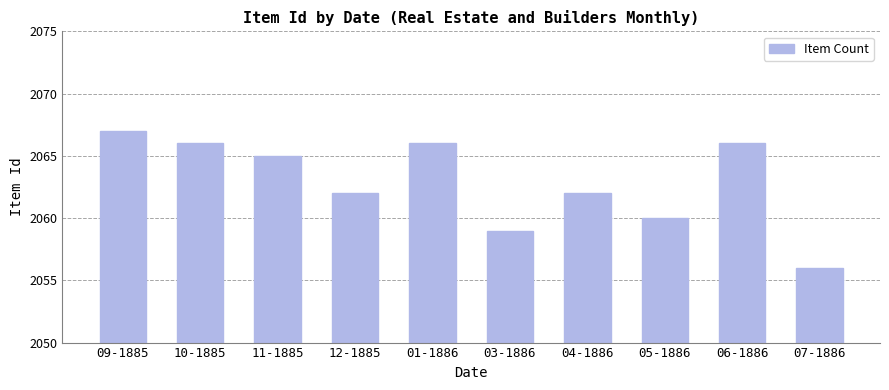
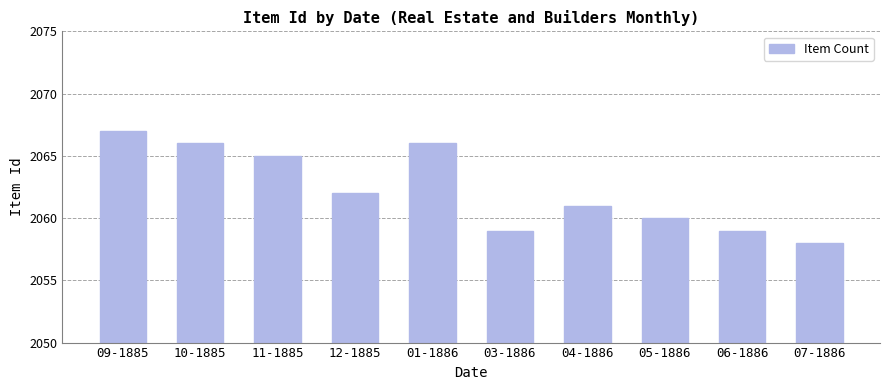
  {
    "09-1885": 2067,
    "10-1885": 2066,
    "11-1885": 2065,
    "12-1885": 2062,
    "01-1886": 2066,
    "03-1886": 2059,
-   "04-1886": 2062,
+   "04-1886": 2061,
    "05-1886": 2060,
-   "06-1886": 2066,
-   "07-1886": 2056
+   "06-1886": 2059,
+   "07-1886": 2058
  }
